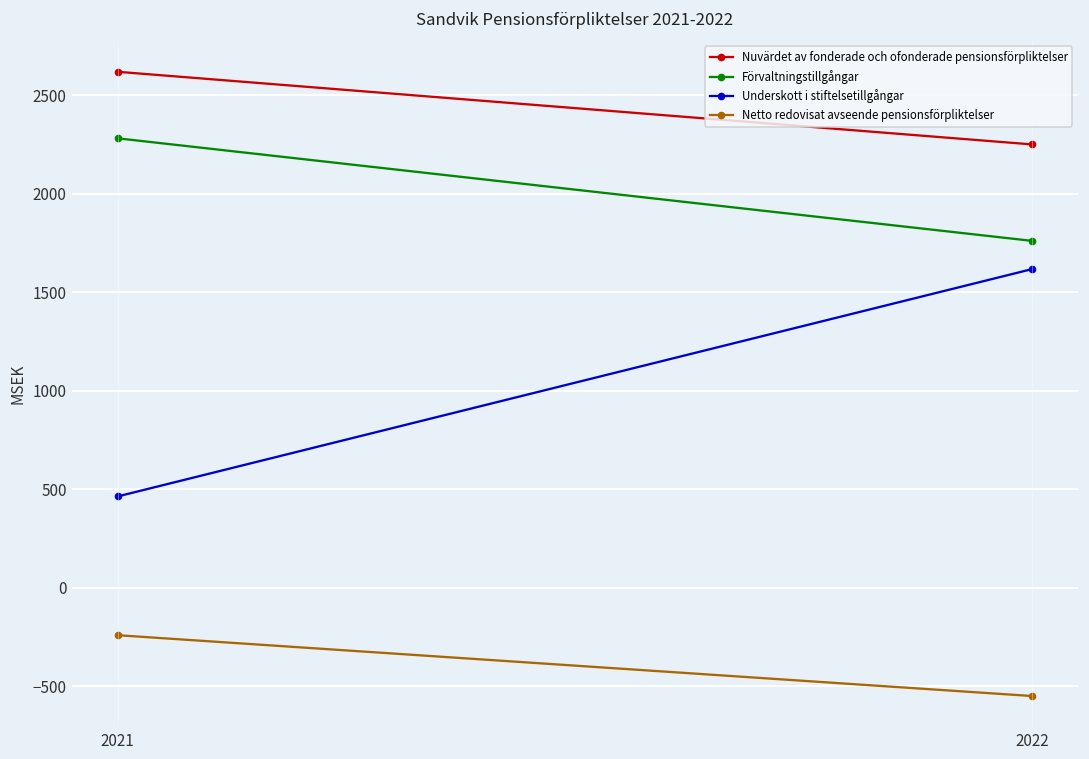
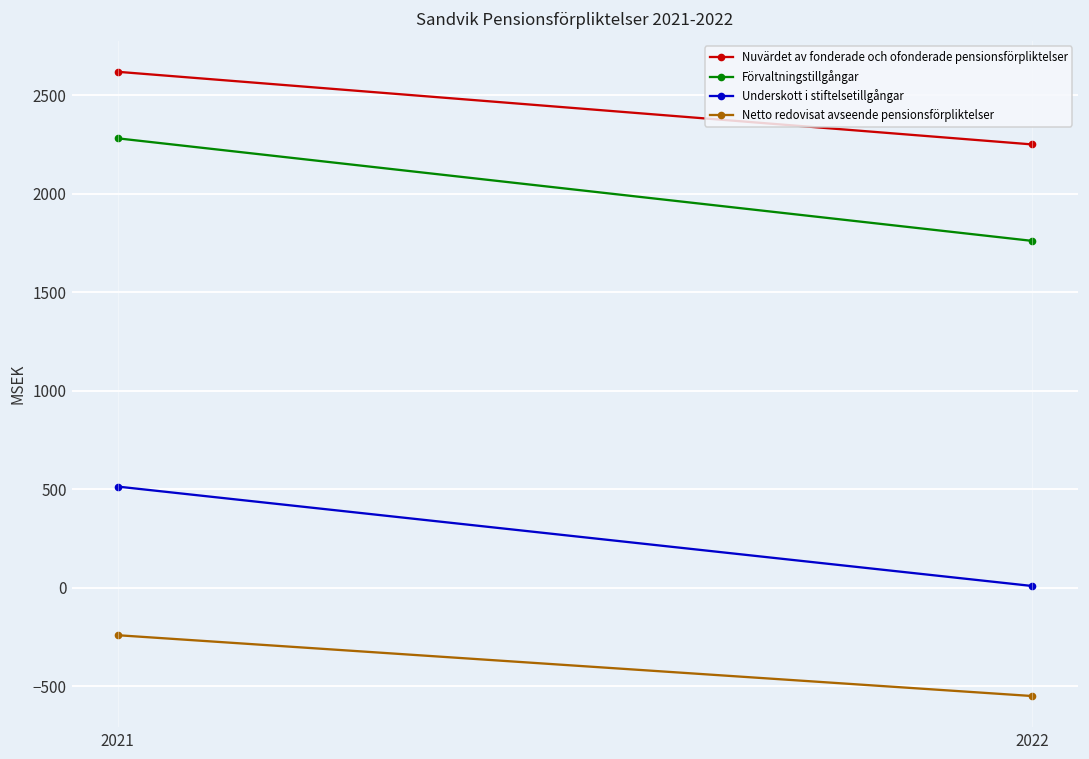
  {
    "Nuvärdet av fonderade och ofonderade pensionsförpliktelser": {
      "2021": 2620,
      "2022": 2250
    },
    "Förvaltningstillgångar": {
      "2021": 2280,
      "2022": 1760
    },
    "Underskott i stiftelsetillgångar": {
-     "2021": 460,
-     "2022": 1620
+     "2021": 510,
+     "2022": 10
    },
    "Netto redovisat avseende pensionsförpliktelser": {
      "2021": -240,
      "2022": -550
    }
  }
